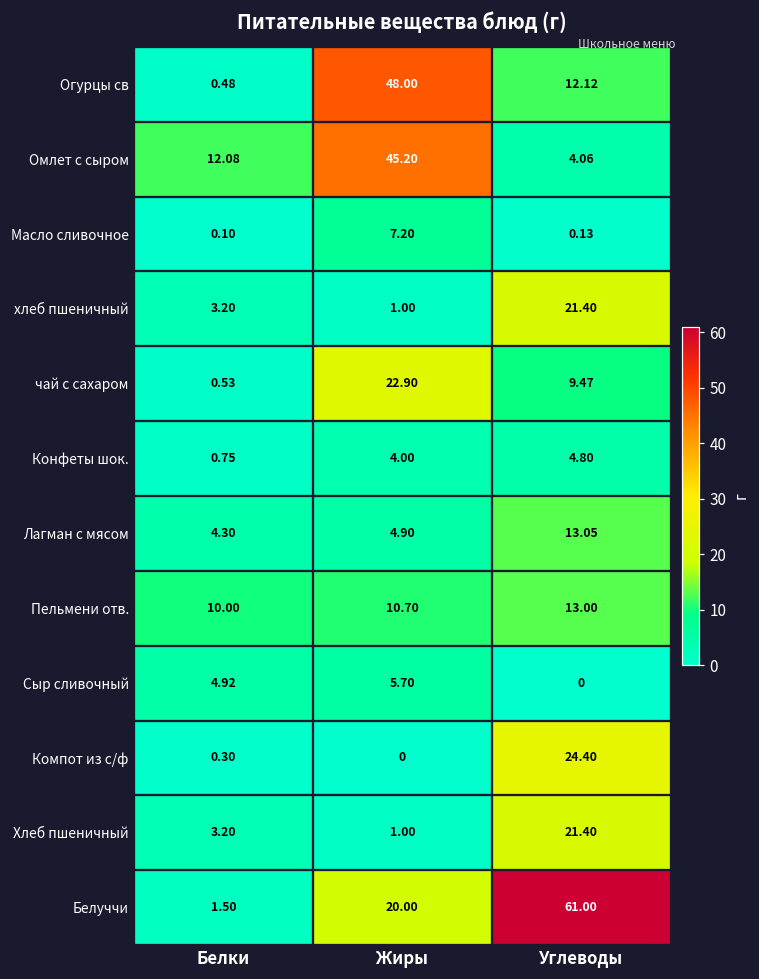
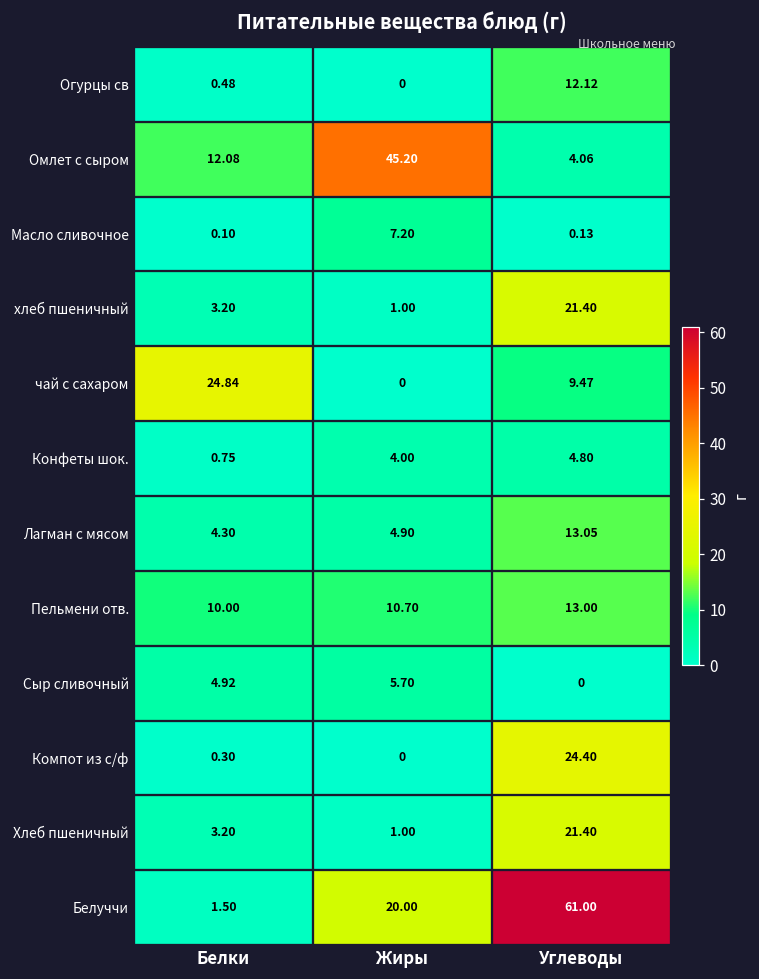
  {
    "Огурцы св": {
      "Белки": 0.48,
-     "Жиры": 48.00,
+     "Жиры": 0,
      "Углеводы": 12.12
    },
    "Омлет с сыром": {
      "Белки": 12.08,
      "Жиры": 45.20,
      "Углеводы": 4.06
    },
    "Масло сливочное": {
      "Белки": 0.10,
      "Жиры": 7.20,
      "Углеводы": 0.13
    },
    "хлеб пшеничный": {
      "Белки": 3.20,
      "Жиры": 1.00,
      "Углеводы": 21.40
    },
    "чай с сахаром": {
-     "Белки": 0.53,
-     "Жиры": 22.90,
+     "Белки": 24.84,
+     "Жиры": 0,
      "Углеводы": 9.47
    },
    "Конфеты шок.": {
      "Белки": 0.75,
      "Жиры": 4.00,
      "Углеводы": 4.80
    },
    "Лагман с мясом": {
      "Белки": 4.30,
      "Жиры": 4.90,
      "Углеводы": 13.05
    },
    "Пельмени отв.": {
      "Белки": 10.00,
      "Жиры": 10.70,
      "Углеводы": 13.00
    },
    "Сыр сливочный": {
      "Белки": 4.92,
      "Жиры": 5.70,
      "Углеводы": 0
    },
    "Компот из с/ф": {
      "Белки": 0.30,
      "Жиры": 0,
      "Углеводы": 24.40
    },
    "Хлеб пшеничный": {
      "Белки": 3.20,
      "Жиры": 1.00,
      "Углеводы": 21.40
    },
    "Белуччи": {
      "Белки": 1.50,
      "Жиры": 20.00,
      "Углеводы": 61.00
    }
  }
